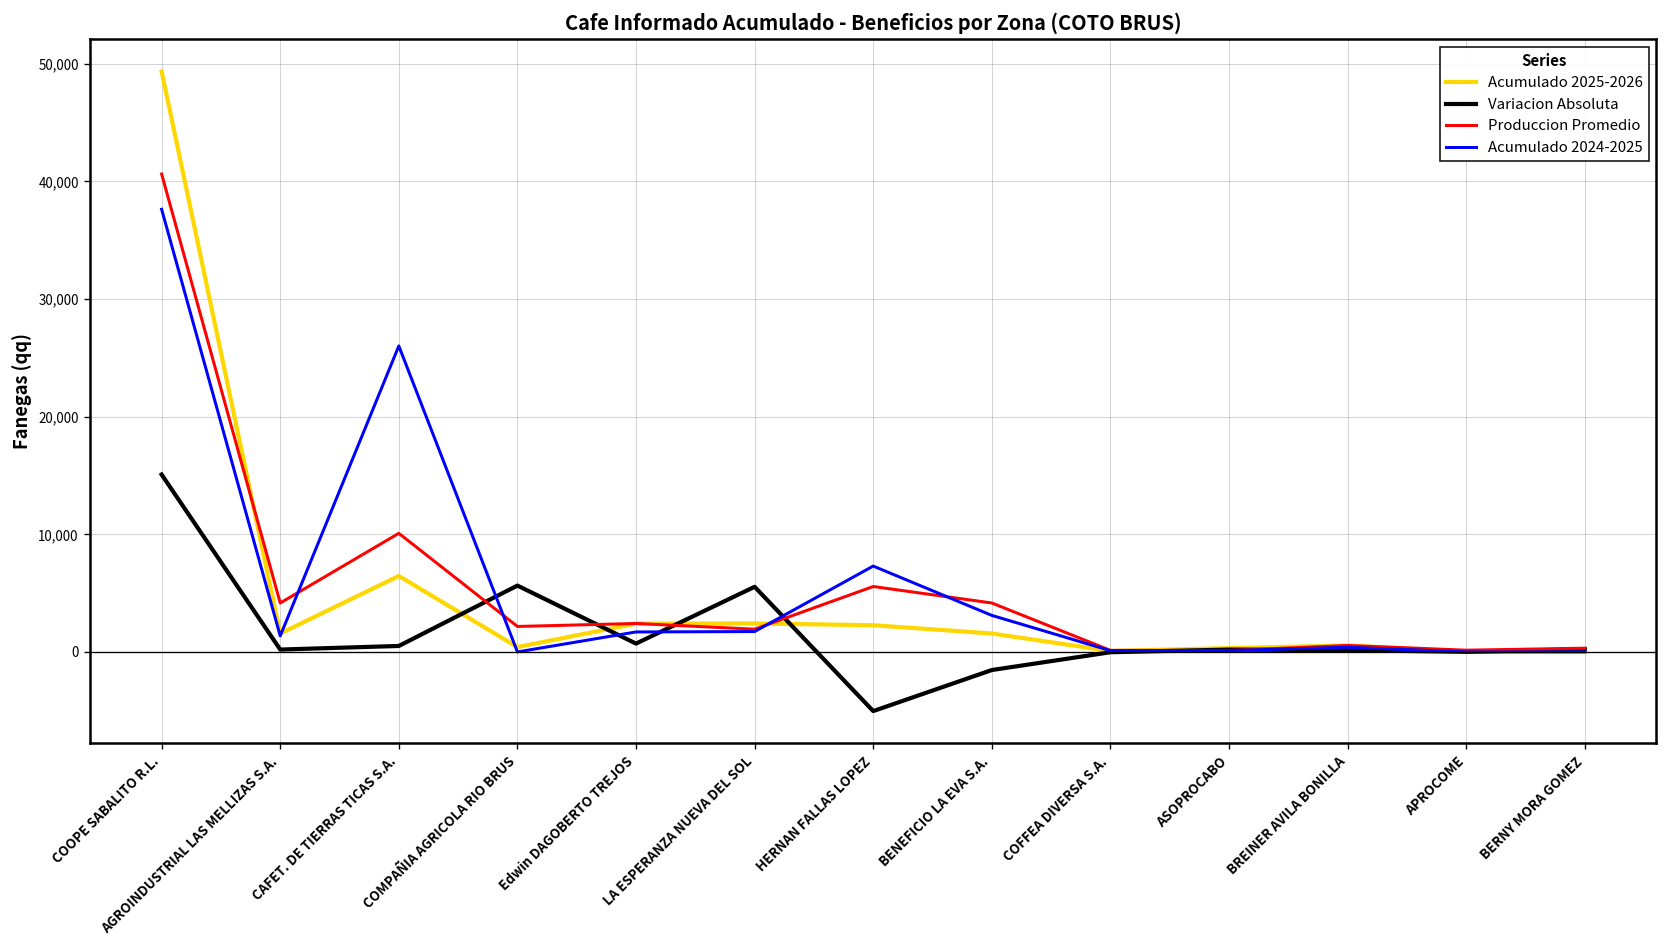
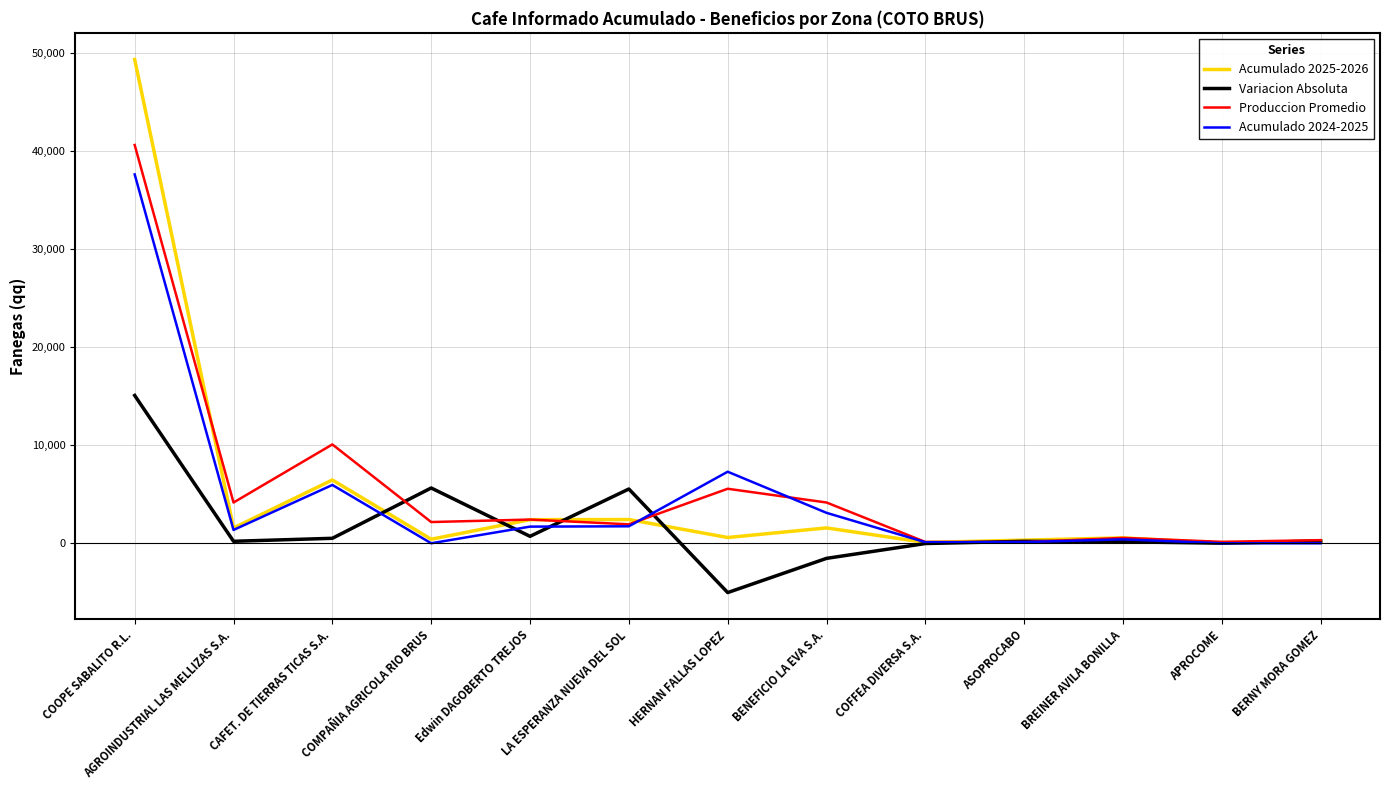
  {
    "Acumulado 2025-2026": {
      "COOPE SABALITO R.L.": "49,000",
      "CAFET. DE TIERRAS TICAS S.A.": "6,000",
      "COMPAÑIA AGRICOLA RIO BRUS": "0",
      "LA ESPERANZA NUEVA DEL SOL": "2,000",
-     "HERNAN FALLAS LOPEZ": "2,000",
+     "HERNAN FALLAS LOPEZ": "1,000",
      "BENEFICIO LA EVA S.A.": "2,000"
    },
    "Variacion Absoluta": {
      "COOPE SABALITO R.L.": "15,000",
      "AGROINDUSTRIAL LAS MELLIZAS S.A.": "0",
      "CAFET. DE TIERRAS TICAS S.A.": "1,000",
      "COMPAÑIA AGRICOLA RIO BRUS": "6,000",
      "Edwin DAGOBERTO TREJOS": "1,000",
      "LA ESPERANZA NUEVA DEL SOL": "6,000",
      "HERNAN FALLAS LOPEZ": "-5,000",
      "BENEFICIO LA EVA S.A.": "-2,000"
    },
    "Produccion Promedio": {
      "COOPE SABALITO R.L.": "41,000",
      "AGROINDUSTRIAL LAS MELLIZAS S.A.": "4,000",
      "CAFET. DE TIERRAS TICAS S.A.": "10,000",
      "COMPAÑIA AGRICOLA RIO BRUS": "2,000",
      "HERNAN FALLAS LOPEZ": "6,000",
      "BENEFICIO LA EVA S.A.": "4,000"
    },
    "Acumulado 2024-2025": {
      "COOPE SABALITO R.L.": "38,000",
-     "CAFET. DE TIERRAS TICAS S.A.": "26,000",
+     "CAFET. DE TIERRAS TICAS S.A.": "6,000",
      "COMPAÑIA AGRICOLA RIO BRUS": "0",
      "Edwin DAGOBERTO TREJOS": "2,000",
      "HERNAN FALLAS LOPEZ": "7,000",
      "BENEFICIO LA EVA S.A.": "3,000"
    }
  }
